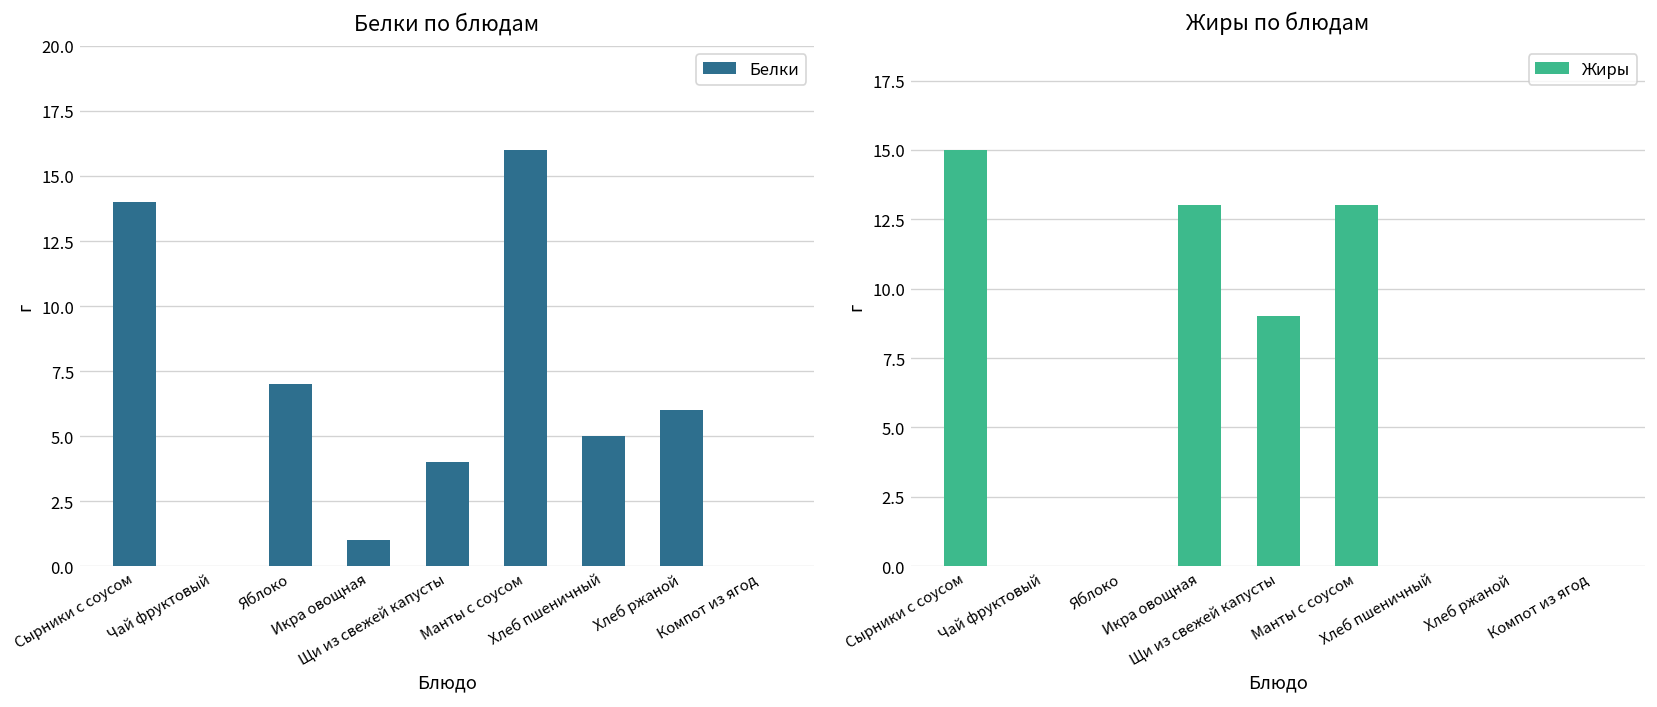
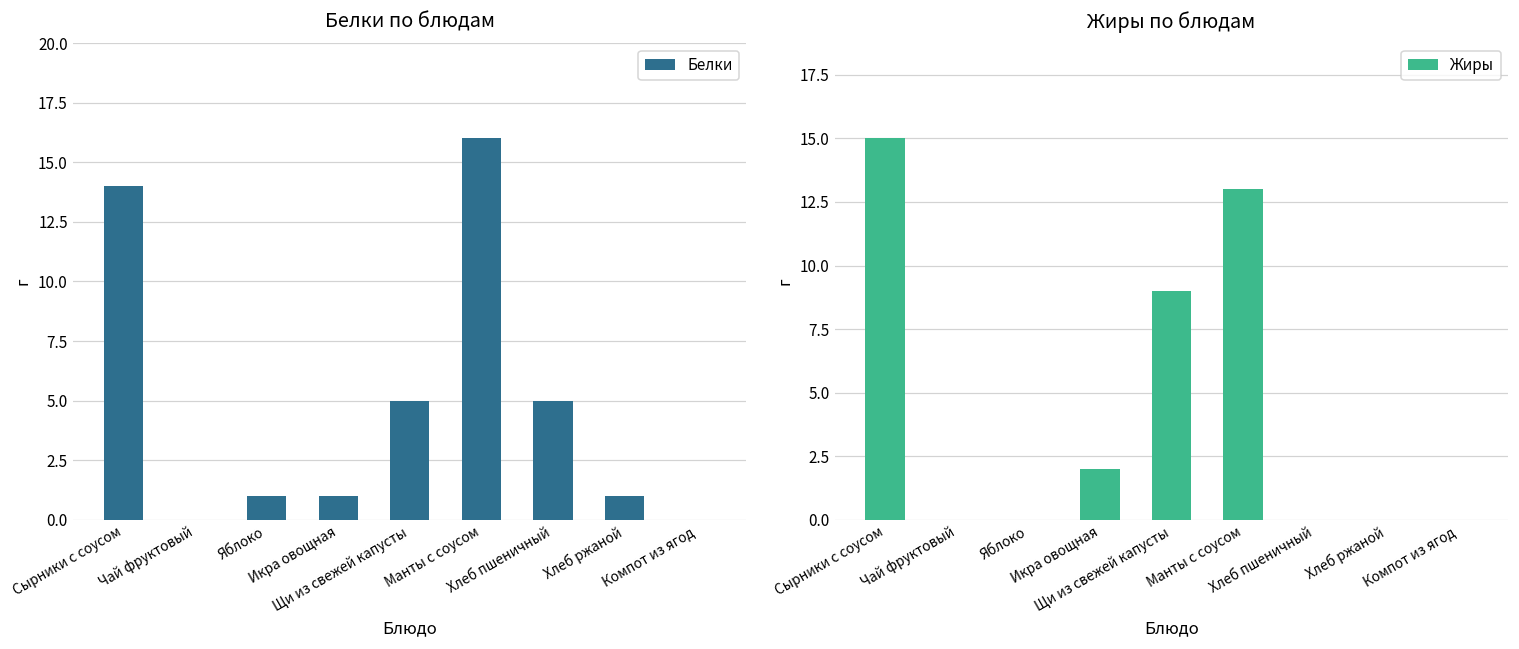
  {
    "Белки по блюдам": {
      "Сырники с соусом": 14,
      "Чай фруктовый": 0,
-     "Яблоко": 7,
+     "Яблоко": 1,
      "Икра овощная": 1,
-     "Щи из свежей капусты": 4,
+     "Щи из свежей капусты": 5,
      "Манты с соусом": 16,
      "Хлеб пшеничный": 5,
-     "Хлеб ржаной": 6,
+     "Хлеб ржаной": 1,
      "Компот из ягод": 0
    },
    "Жиры по блюдам": {
      "Сырники с соусом": 15,
      "Чай фруктовый": 0,
      "Яблоко": 0,
-     "Икра овощная": 13,
+     "Икра овощная": 2,
      "Щи из свежей капусты": 9,
      "Манты с соусом": 13,
      "Хлеб пшеничный": 0,
      "Хлеб ржаной": 0,
      "Компот из ягод": 0
    }
  }
